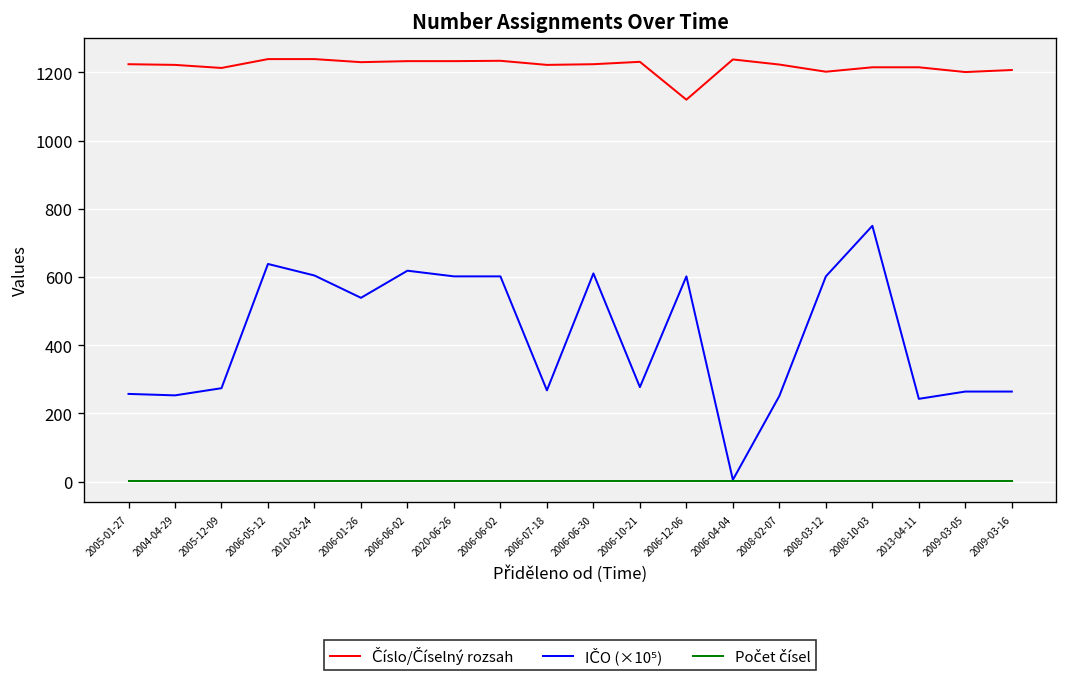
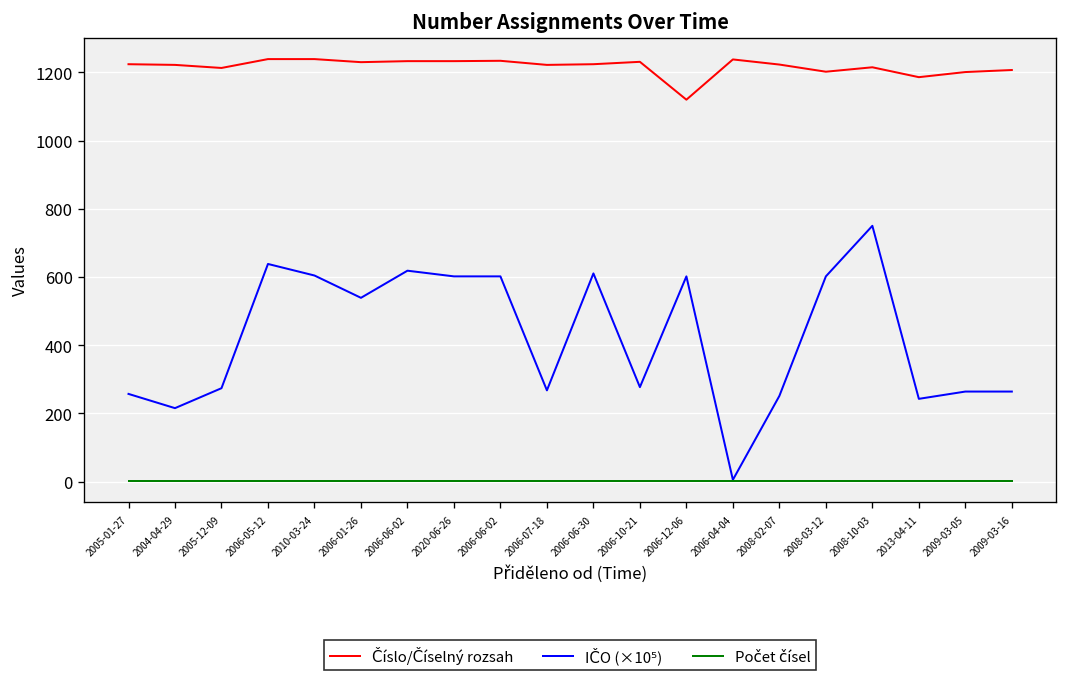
  {
    "Číslo/Číselný rozsah": {
      "2005-01-27": 1220,
      "2004-04-29": 1220,
      "2005-12-09": 1210,
      "2006-05-12": 1240,
      "2010-03-24": 1240,
      "2006-01-26": 1230,
      "2020-06-26": 1230,
      "2006-07-18": 1220,
      "2006-06-30": 1220,
      "2006-10-21": 1230,
      "2006-12-06": 1120,
      "2006-04-04": 1240,
      "2008-02-07": 1220,
      "2008-03-12": 1200,
      "2008-10-03": 1220,
-     "2013-04-11": 1220,
+     "2013-04-11": 1190,
      "2009-03-05": 1200,
      "2009-03-16": 1210
    },
    "IČO (×10⁵)": {
      "2005-01-27": 260,
-     "2004-04-29": 250,
+     "2004-04-29": 220,
      "2005-12-09": 270,
      "2006-05-12": 640,
      "2010-03-24": 600,
      "2006-01-26": 540,
      "2020-06-26": 600,
      "2006-07-18": 270,
      "2006-06-30": 610,
      "2006-10-21": 280,
      "2006-12-06": 600,
      "2008-02-07": 250,
      "2008-03-12": 600,
      "2008-10-03": 750,
      "2013-04-11": 240,
      "2009-03-05": 260,
      "2009-03-16": 260
    },
    "Počet čísel": {
      "2005-01-27": 0,
      "2004-04-29": 0,
      "2005-12-09": 0,
      "2006-05-12": 0,
      "2010-03-24": 0,
      "2006-01-26": 0,
      "2020-06-26": 0,
      "2006-07-18": 0,
      "2006-06-30": 0,
      "2006-10-21": 0,
      "2006-12-06": 0,
      "2008-02-07": 0,
      "2008-03-12": 0,
      "2008-10-03": 0,
      "2013-04-11": 0,
      "2009-03-05": 0,
      "2009-03-16": 0
    }
  }
